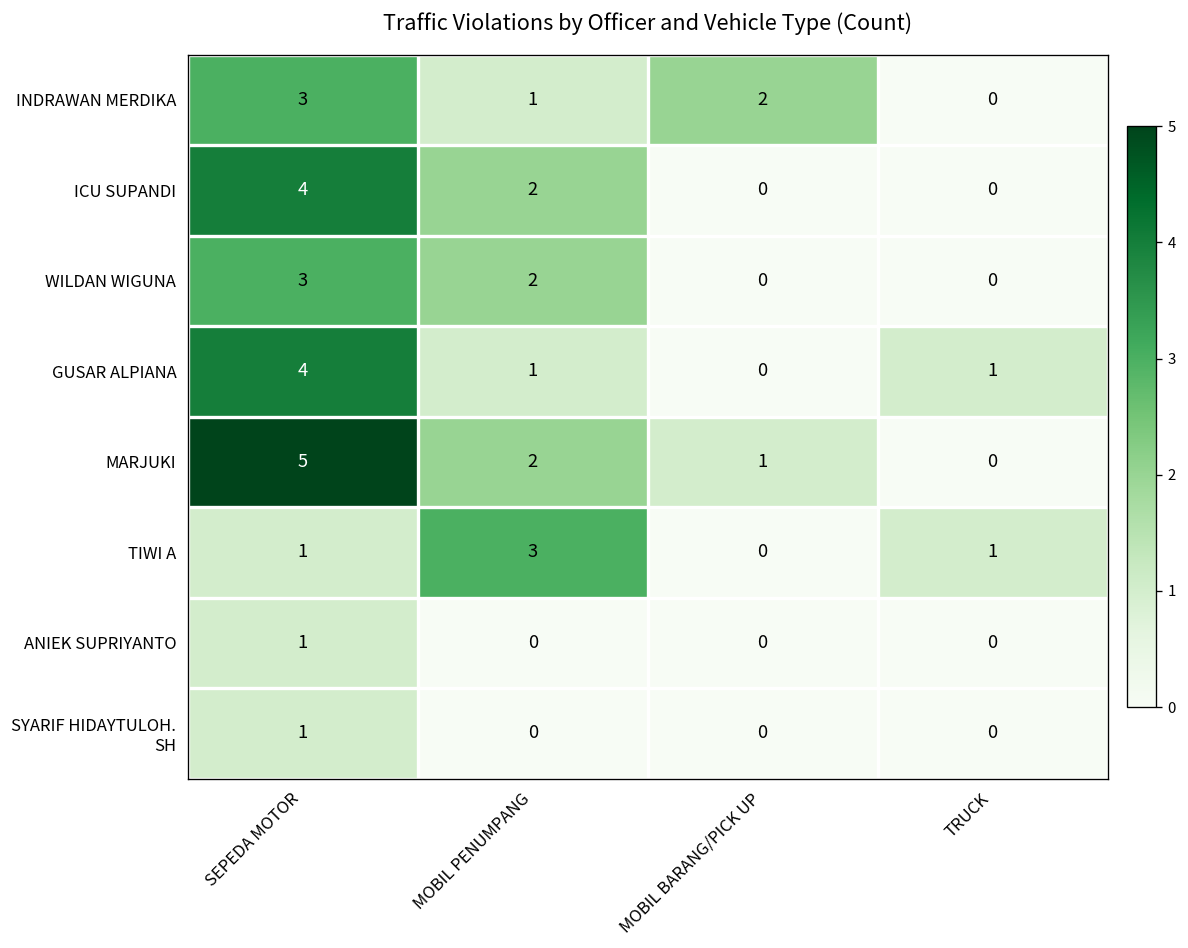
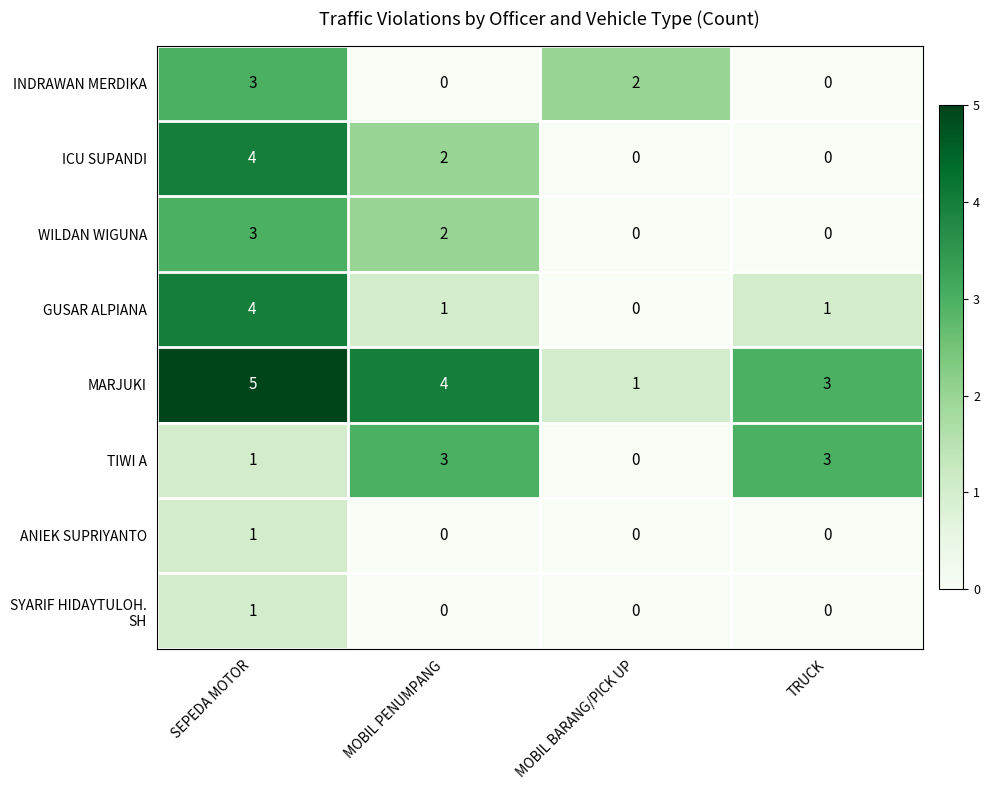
  {
    "INDRAWAN MERDIKA": {
      "SEPEDA MOTOR": 3,
-     "MOBIL PENUMPANG": 1,
+     "MOBIL PENUMPANG": 0,
      "MOBIL BARANG/PICK UP": 2,
      "TRUCK": 0
    },
    "ICU SUPANDI": {
      "SEPEDA MOTOR": 4,
      "MOBIL PENUMPANG": 2,
      "MOBIL BARANG/PICK UP": 0,
      "TRUCK": 0
    },
    "WILDAN WIGUNA": {
      "SEPEDA MOTOR": 3,
      "MOBIL PENUMPANG": 2,
      "MOBIL BARANG/PICK UP": 0,
      "TRUCK": 0
    },
    "GUSAR ALPIANA": {
      "SEPEDA MOTOR": 4,
      "MOBIL PENUMPANG": 1,
      "MOBIL BARANG/PICK UP": 0,
      "TRUCK": 1
    },
    "MARJUKI": {
      "SEPEDA MOTOR": 5,
-     "MOBIL PENUMPANG": 2,
+     "MOBIL PENUMPANG": 4,
      "MOBIL BARANG/PICK UP": 1,
-     "TRUCK": 0
+     "TRUCK": 3
    },
    "TIWI A": {
      "SEPEDA MOTOR": 1,
      "MOBIL PENUMPANG": 3,
      "MOBIL BARANG/PICK UP": 0,
-     "TRUCK": 1
+     "TRUCK": 3
    },
    "ANIEK SUPRIYANTO": {
      "SEPEDA MOTOR": 1,
      "MOBIL PENUMPANG": 0,
      "MOBIL BARANG/PICK UP": 0,
      "TRUCK": 0
    },
    "SYARIF HIDAYTULOH. SH": {
      "SEPEDA MOTOR": 1,
      "MOBIL PENUMPANG": 0,
      "MOBIL BARANG/PICK UP": 0,
      "TRUCK": 0
    }
  }
